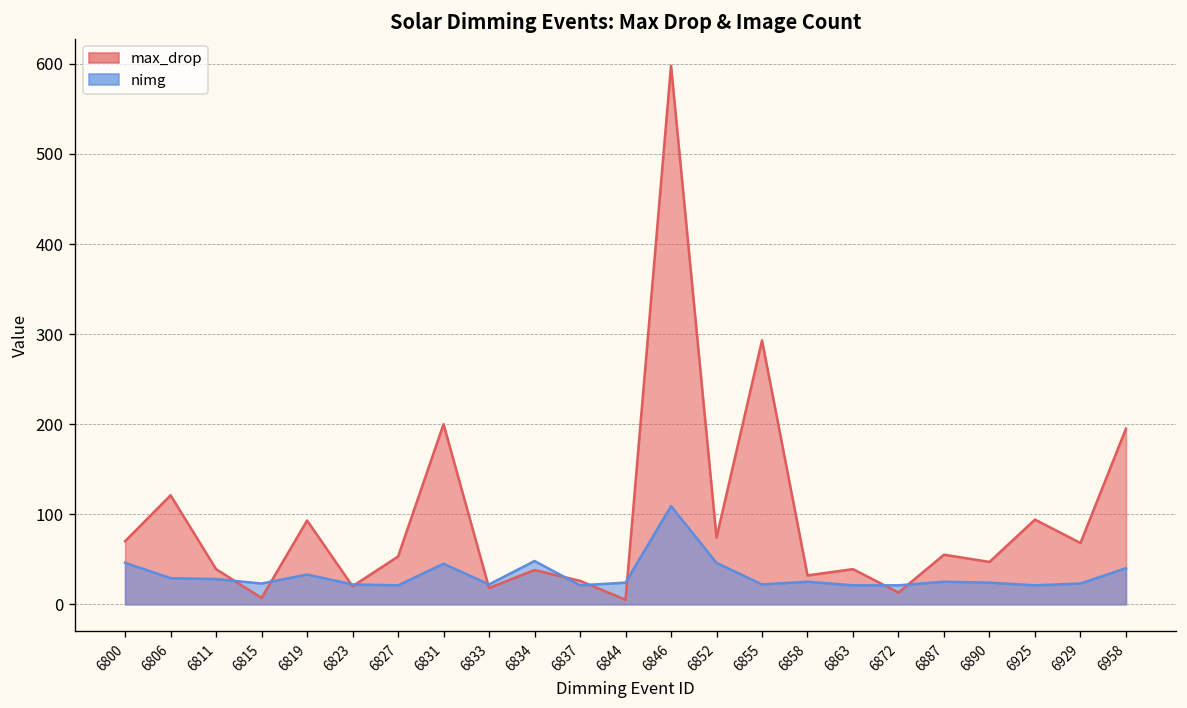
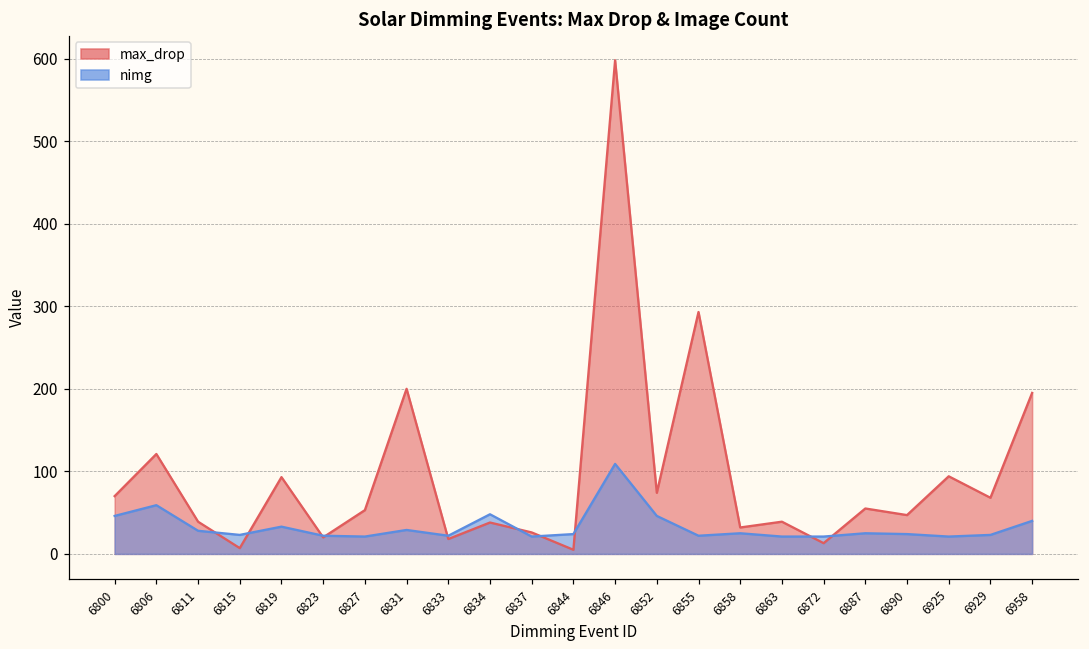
  {
    "max_drop": {
      "6800": 70,
      "6806": 120,
      "6811": 40,
      "6815": 10,
      "6819": 90,
      "6827": 50,
      "6831": 200,
      "6833": 20,
      "6834": 40,
      "6837": 30,
      "6844": 10,
      "6846": 600,
      "6852": 70,
      "6855": 290,
      "6858": 30,
      "6863": 40,
      "6872": 10,
      "6887": 60,
      "6890": 50,
      "6925": 90,
      "6929": 70,
      "6958": 200
    },
    "nimg": {
      "6800": 50,
-     "6806": 30,
+     "6806": 60,
      "6811": 30,
      "6815": 20,
      "6819": 30,
      "6827": 20,
-     "6831": 50,
+     "6831": 30,
      "6833": 20,
      "6834": 50,
      "6837": 20,
      "6844": 20,
      "6846": 110,
      "6852": 50,
      "6855": 20,
      "6858": 30,
      "6863": 20,
      "6872": 20,
      "6887": 30,
      "6890": 20,
      "6925": 20,
      "6929": 20,
      "6958": 40
    }
  }
